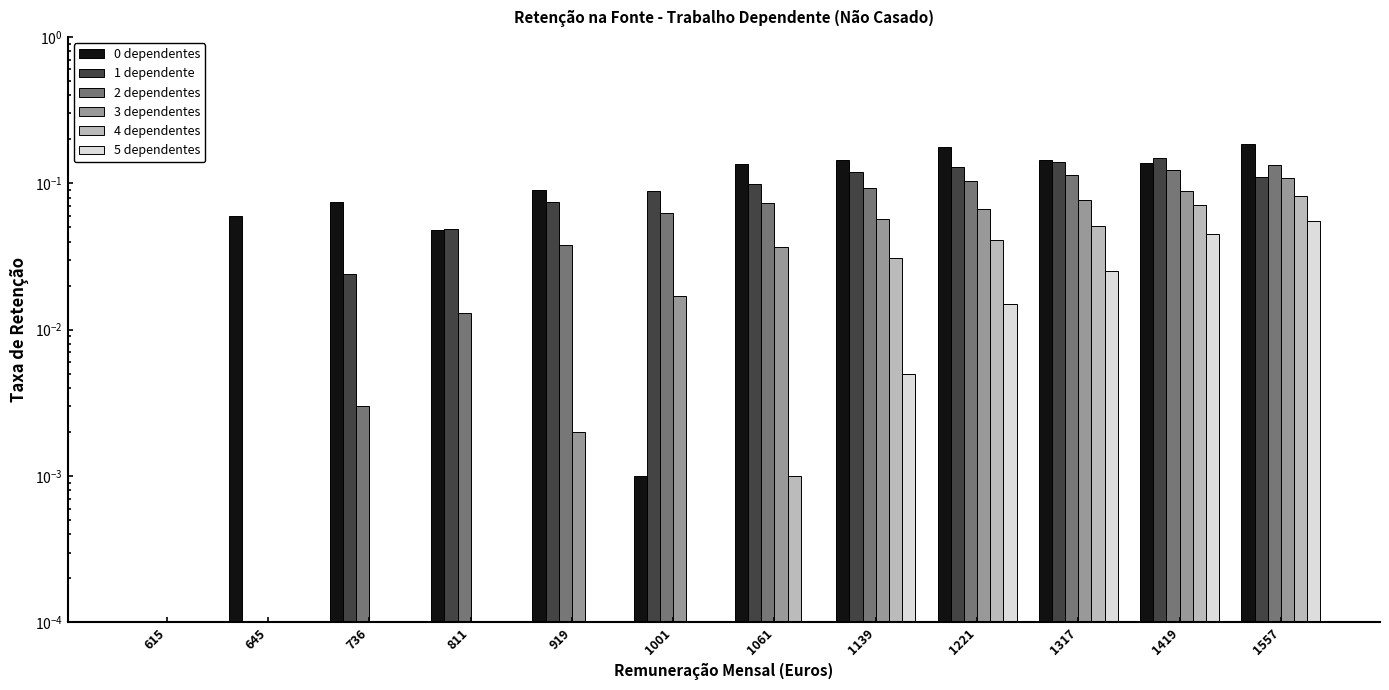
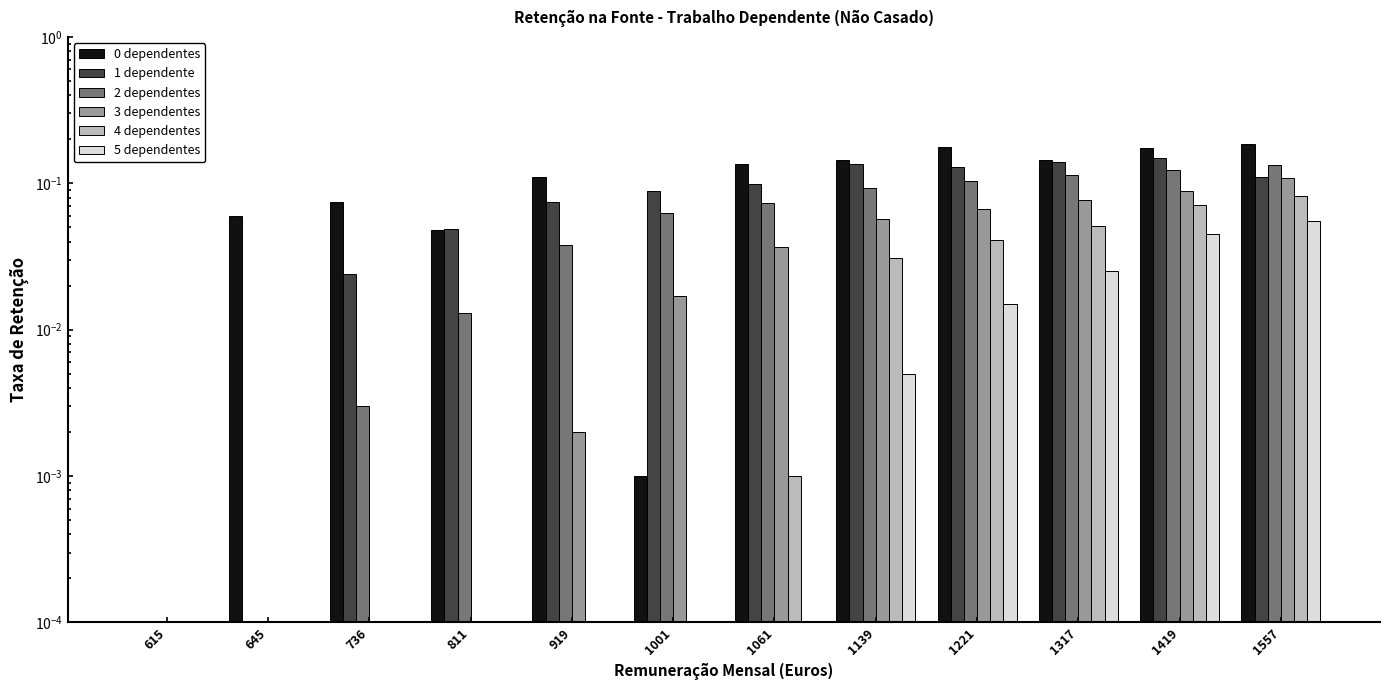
  {
    "0 dependentes": {
      "615": 0.00010,
      "645": 0.06,
      "736": 0.08,
      "811": 0.048,
-     "919": 0.09,
+     "919": 0.11,
      "1001": 0.0010,
      "1061": 0.14,
      "1139": 0.15,
      "1221": 0.18,
      "1317": 0.15,
-     "1419": 0.14,
+     "1419": 0.18,
      "1557": 0.19
    },
    "1 dependente": {
      "615": 0.00010,
      "645": 0.00010,
      "736": 0.024,
      "811": 0.05,
      "919": 0.07,
      "1001": 0.09,
      "1061": 0.10,
-     "1139": 0.12,
+     "1139": 0.14,
      "1221": 0.13,
      "1317": 0.14,
      "1419": 0.15,
      "1557": 0.11
    }
  }
